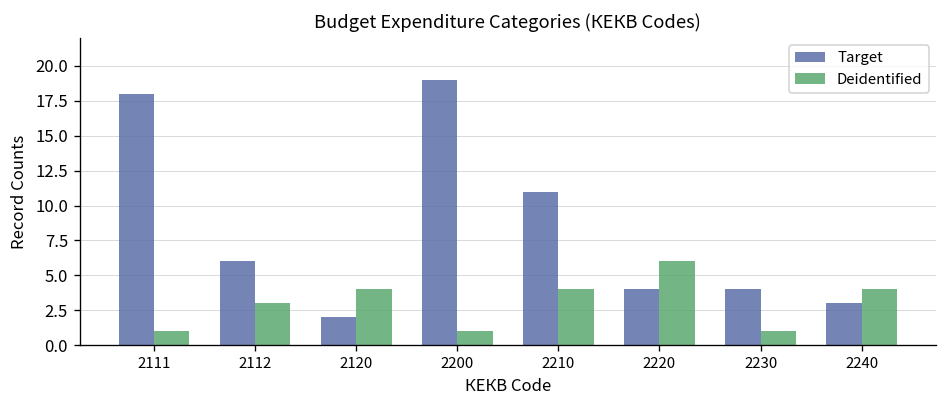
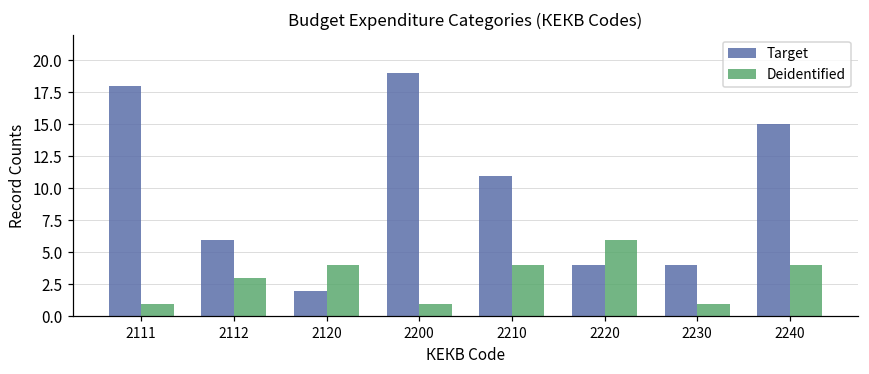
  {
    "Target": {
      "2111": 18,
      "2112": 6,
      "2120": 2,
      "2200": 19,
      "2210": 11,
      "2220": 4,
      "2230": 4,
-     "2240": 3
+     "2240": 15
    },
    "Deidentified": {
      "2111": 1,
      "2112": 3,
      "2120": 4,
      "2200": 1,
      "2210": 4,
      "2220": 6,
      "2230": 1,
      "2240": 4
    }
  }
